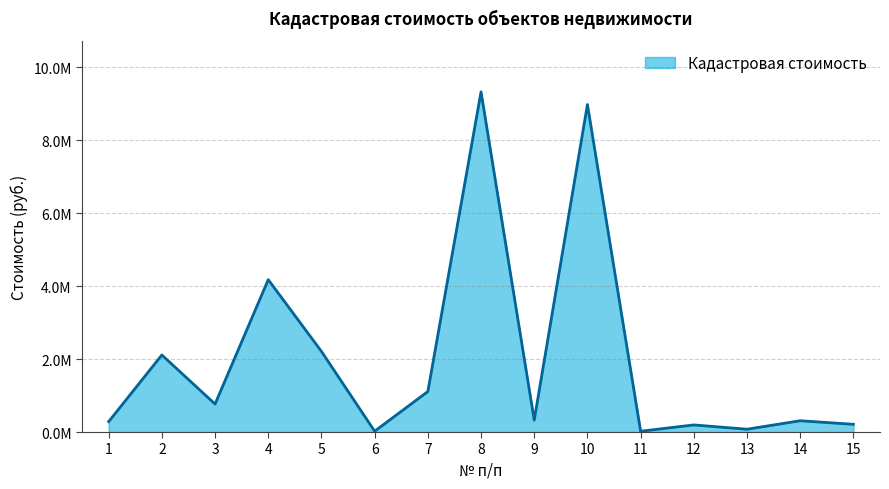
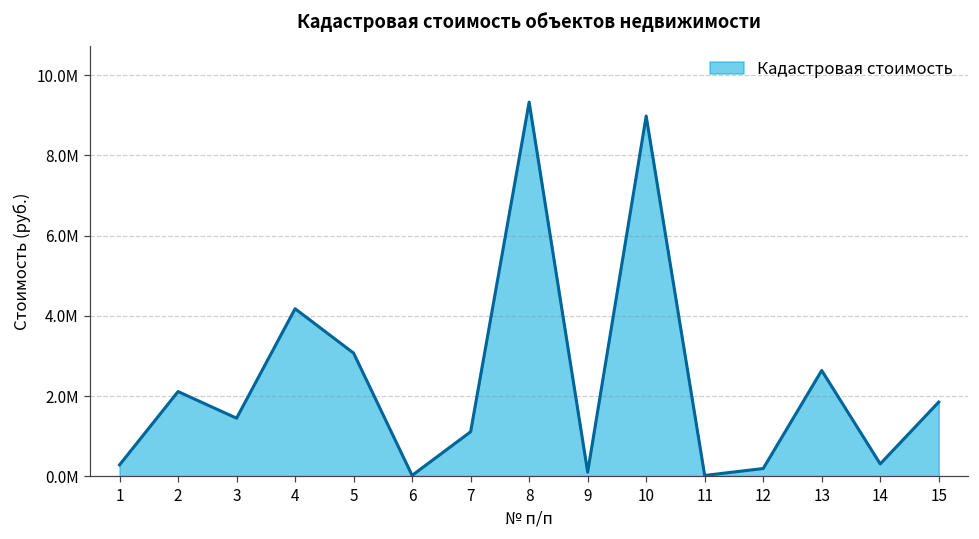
  {
    "1": 300000,
    "2": 2100000,
-   "3": 800000,
+   "3": 1400000,
    "4": 4200000,
-   "5": 2200000,
+   "5": 3100000,
    "6": 0,
    "7": 1100000,
    "8": 9300000,
-   "9": 300000,
+   "9": 100000,
    "10": 9000000,
    "11": 0,
    "12": 200000,
-   "13": 100000,
+   "13": 2600000,
    "14": 300000,
-   "15": 200000
+   "15": 1900000
  }
